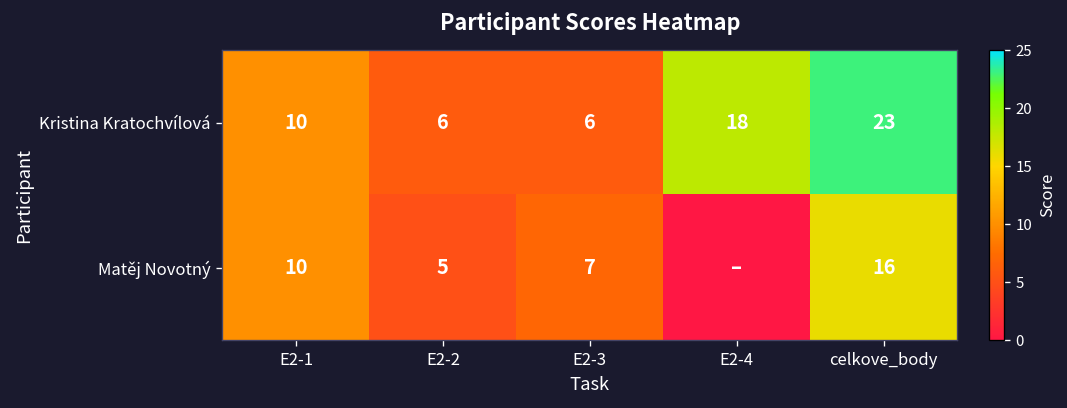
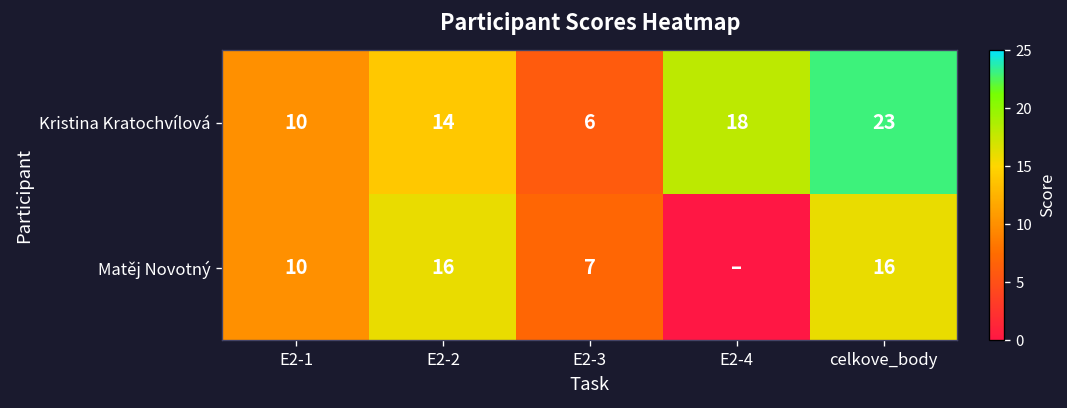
  {
    "Kristina Kratochvílová": {
      "E2-1": 10,
-     "E2-2": 6,
+     "E2-2": 14,
      "E2-3": 6,
      "E2-4": 18,
      "celkove_body": 23
    },
    "Matěj Novotný": {
      "E2-1": 10,
-     "E2-2": 5,
+     "E2-2": 16,
      "E2-3": 7,
      "celkove_body": 16
    }
  }
